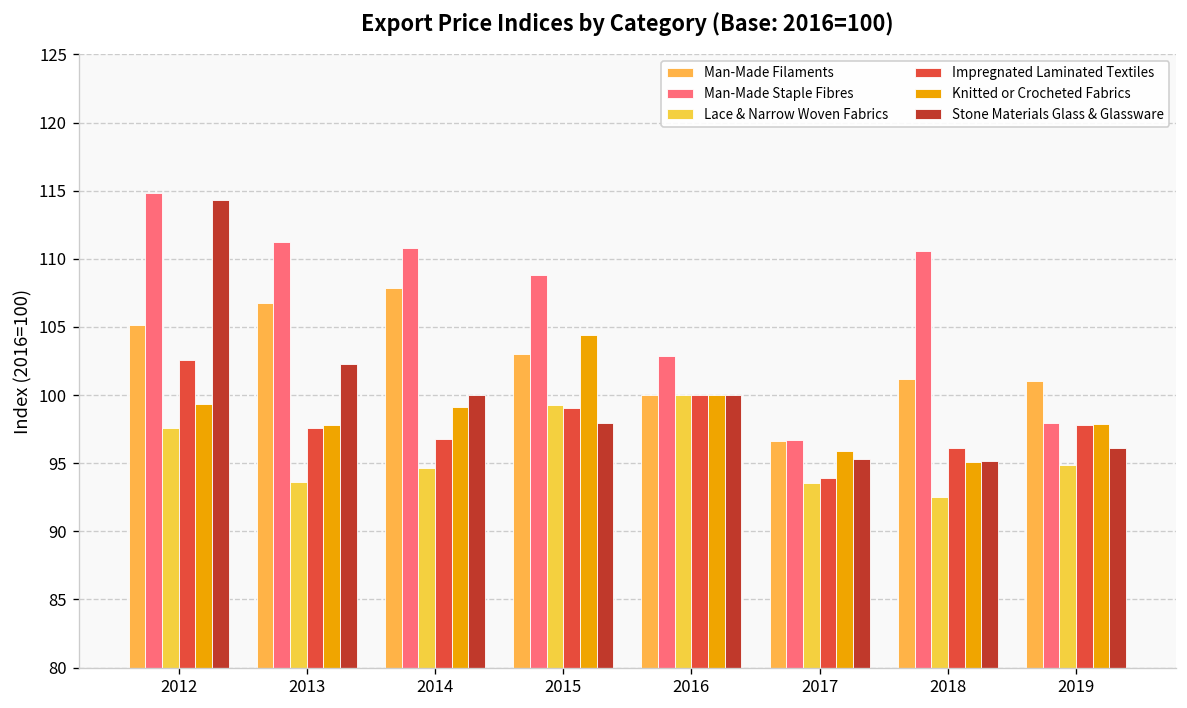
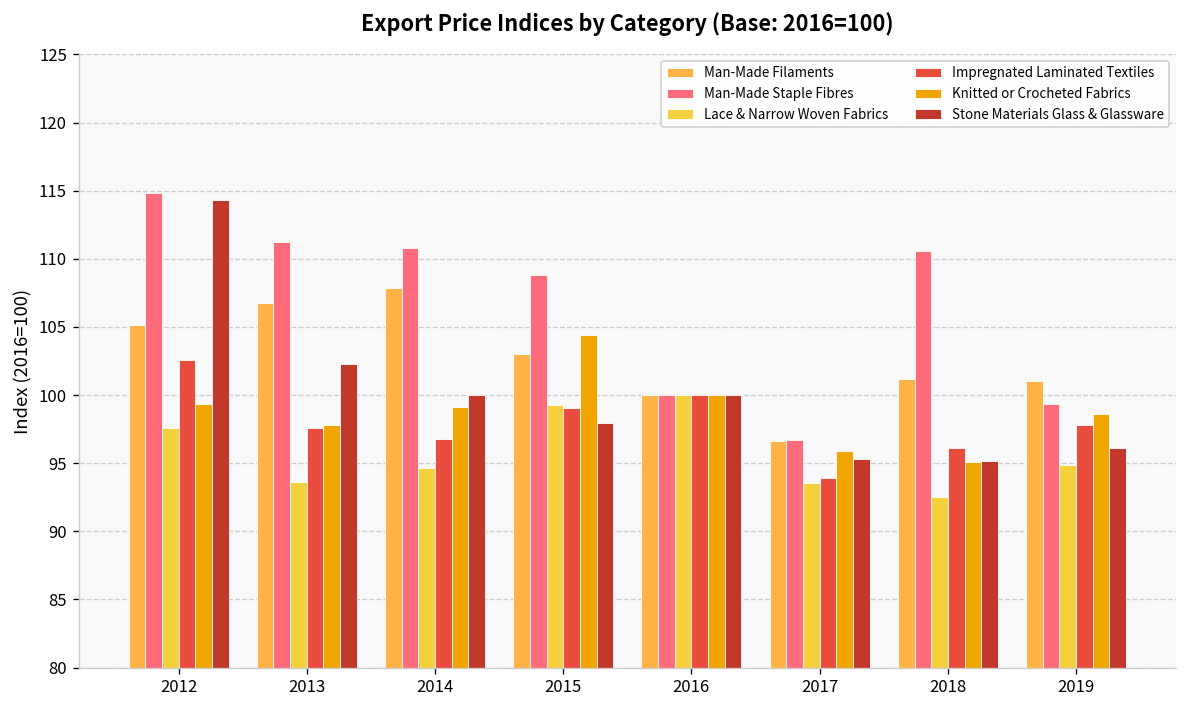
  {
    "Man-Made Staple Fibres": {
      "2012": 114.8,
      "2013": 111.2,
      "2014": 110.8,
      "2015": 108.8,
-     "2016": 102.9,
+     "2016": 100.0,
      "2017": 96.7,
      "2018": 110.6,
-     "2019": 98.0
+     "2019": 99.3
    },
    "Knitted or Crocheted Fabrics": {
      "2012": 99.3,
      "2013": 97.8,
      "2014": 99.2,
      "2015": 104.4,
      "2016": 100.0,
      "2017": 95.9,
      "2018": 95.1,
-     "2019": 97.9
+     "2019": 98.6
    }
  }
